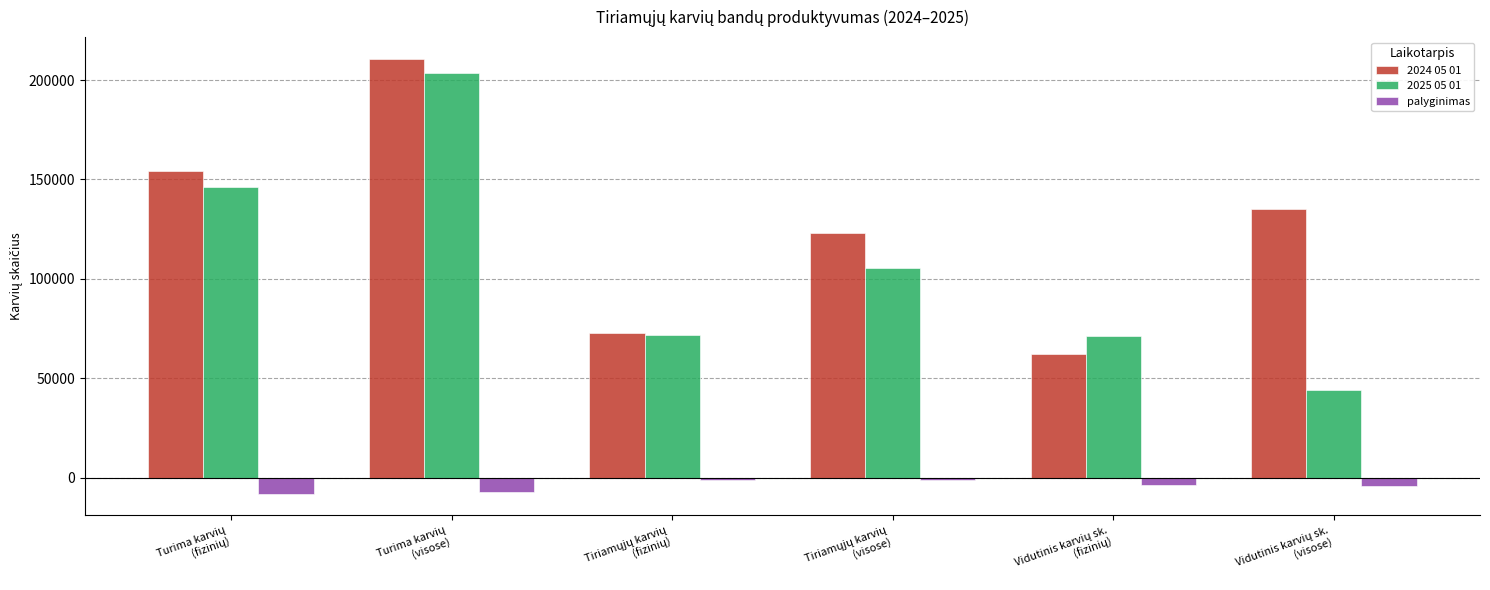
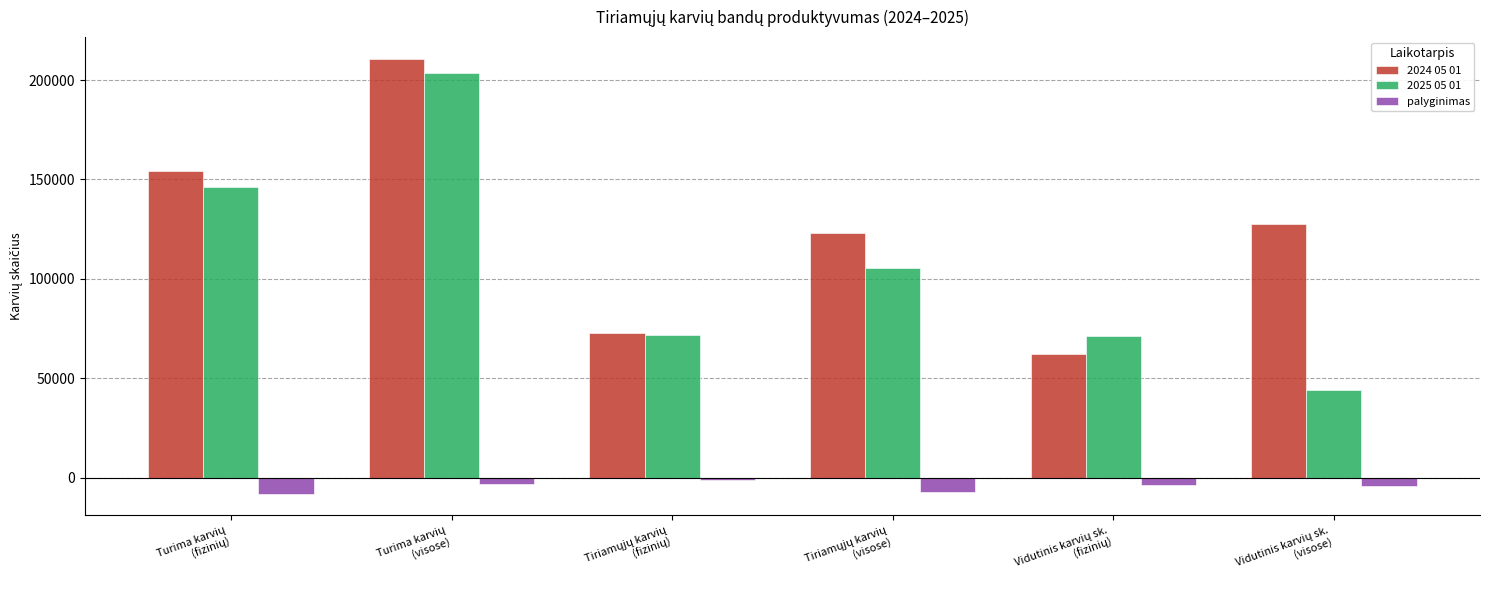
  {
    "2024 05 01": {
      "Turima karvių (fizinių)": 154000,
      "Turima karvių (visose)": 211000,
      "Tiriamųjų karvių (fizinių)": 73000,
      "Tiriamųjų karvių (visose)": 123000,
      "Vidutinis karvių sk. (fizinių)": 62000,
-     "Vidutinis karvių sk. (visose)": 135000
+     "Vidutinis karvių sk. (visose)": 128000
    },
    "2025 05 01": {
      "Turima karvių (fizinių)": 146000,
      "Turima karvių (visose)": 203000,
      "Tiriamųjų karvių (fizinių)": 72000,
      "Tiriamųjų karvių (visose)": 105000,
      "Vidutinis karvių sk. (fizinių)": 71000,
      "Vidutinis karvių sk. (visose)": 44000
    },
    "palyginimas": {
      "Turima karvių (fizinių)": -8000,
-     "Turima karvių (visose)": -7000,
-     "Tiriamųjų karvių (visose)": -1000,
+     "Turima karvių (visose)": -3000,
+     "Tiriamųjų karvių (visose)": -7000,
      "Vidutinis karvių sk. (fizinių)": -4000,
      "Vidutinis karvių sk. (visose)": -4000
    }
  }
